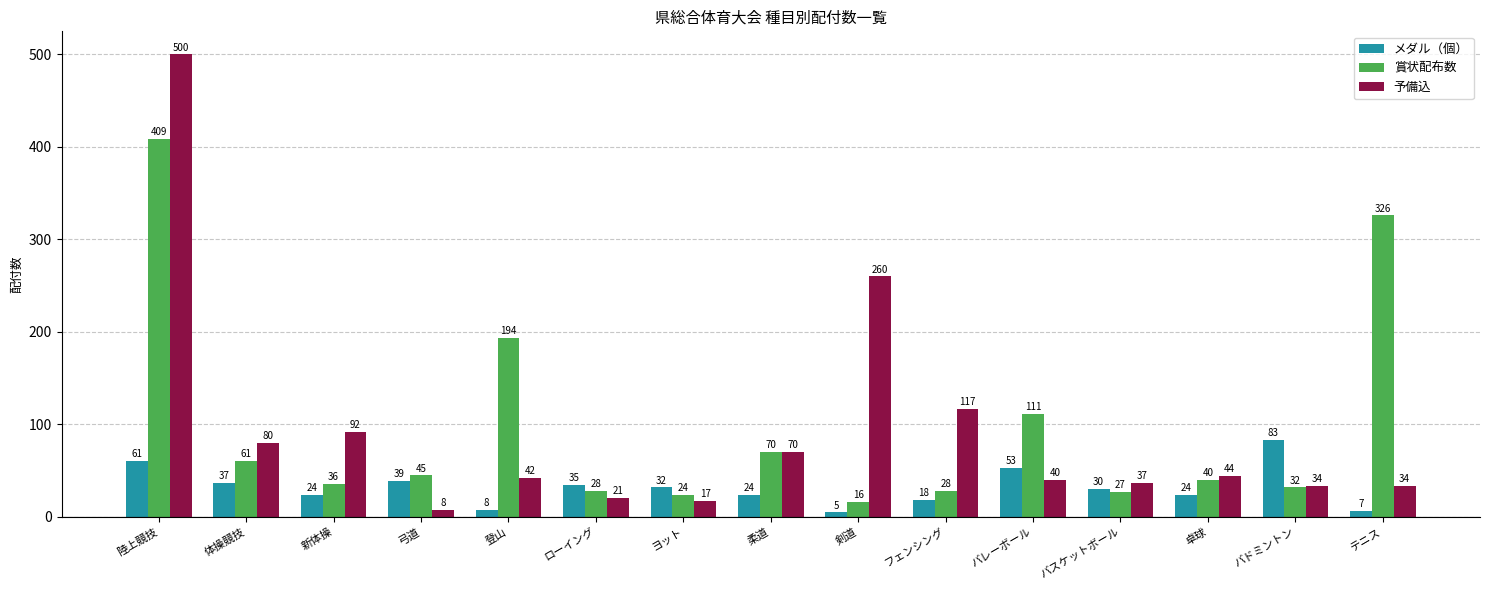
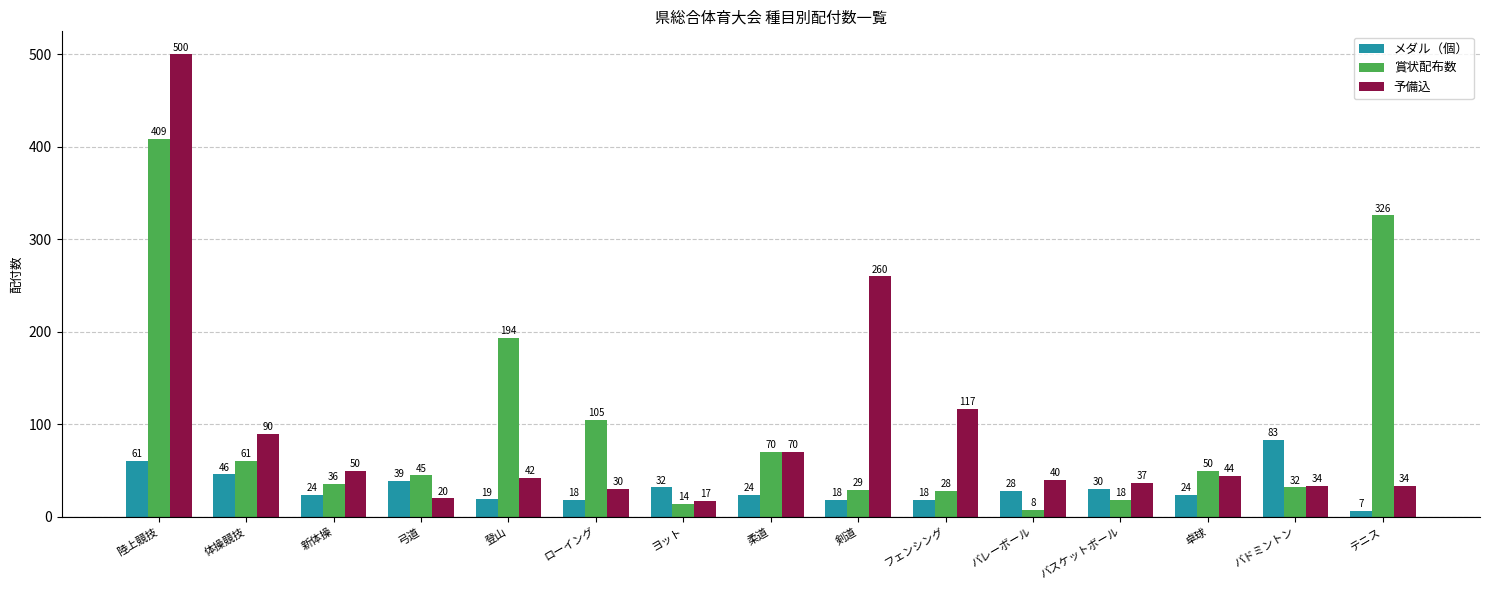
  {
    "メダル（個）": {
      "陸上競技": 61,
-     "体操競技": 37,
+     "体操競技": 46,
      "新体操": 24,
      "弓道": 39,
-     "登山": 8,
-     "ローイング": 35,
+     "登山": 19,
+     "ローイング": 18,
      "ヨット": 32,
      "柔道": 24,
-     "剣道": 5,
+     "剣道": 18,
      "フェンシング": 18,
-     "バレーボール": 53,
+     "バレーボール": 28,
      "バスケットボール": 30,
      "卓球": 24,
      "バドミントン": 83,
      "テニス": 7
    },
    "賞状配布数": {
      "陸上競技": 409,
      "体操競技": 61,
      "新体操": 36,
      "弓道": 45,
      "登山": 194,
-     "ローイング": 28,
-     "ヨット": 24,
+     "ローイング": 105,
+     "ヨット": 14,
      "柔道": 70,
-     "剣道": 16,
+     "剣道": 29,
      "フェンシング": 28,
-     "バレーボール": 111,
-     "バスケットボール": 27,
-     "卓球": 40,
+     "バレーボール": 8,
+     "バスケットボール": 18,
+     "卓球": 50,
      "バドミントン": 32,
      "テニス": 326
    },
    "予備込": {
      "陸上競技": 500,
-     "体操競技": 80,
-     "新体操": 92,
-     "弓道": 8,
+     "体操競技": 90,
+     "新体操": 50,
+     "弓道": 20,
      "登山": 42,
-     "ローイング": 21,
+     "ローイング": 30,
      "ヨット": 17,
      "柔道": 70,
      "剣道": 260,
      "フェンシング": 117,
      "バレーボール": 40,
      "バスケットボール": 37,
      "卓球": 44,
      "バドミントン": 34,
      "テニス": 34
    }
  }
